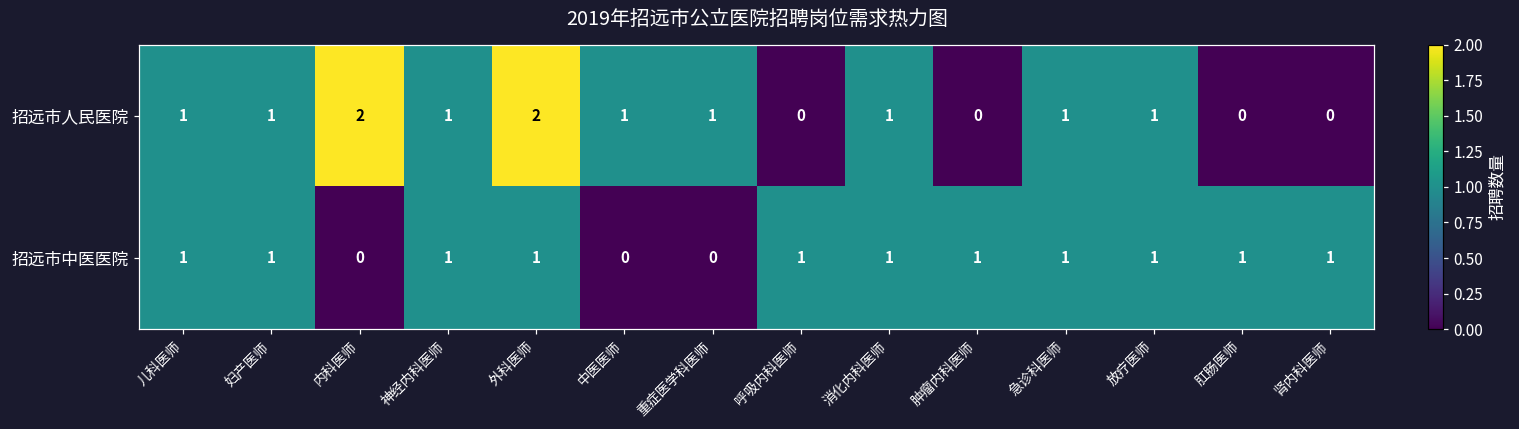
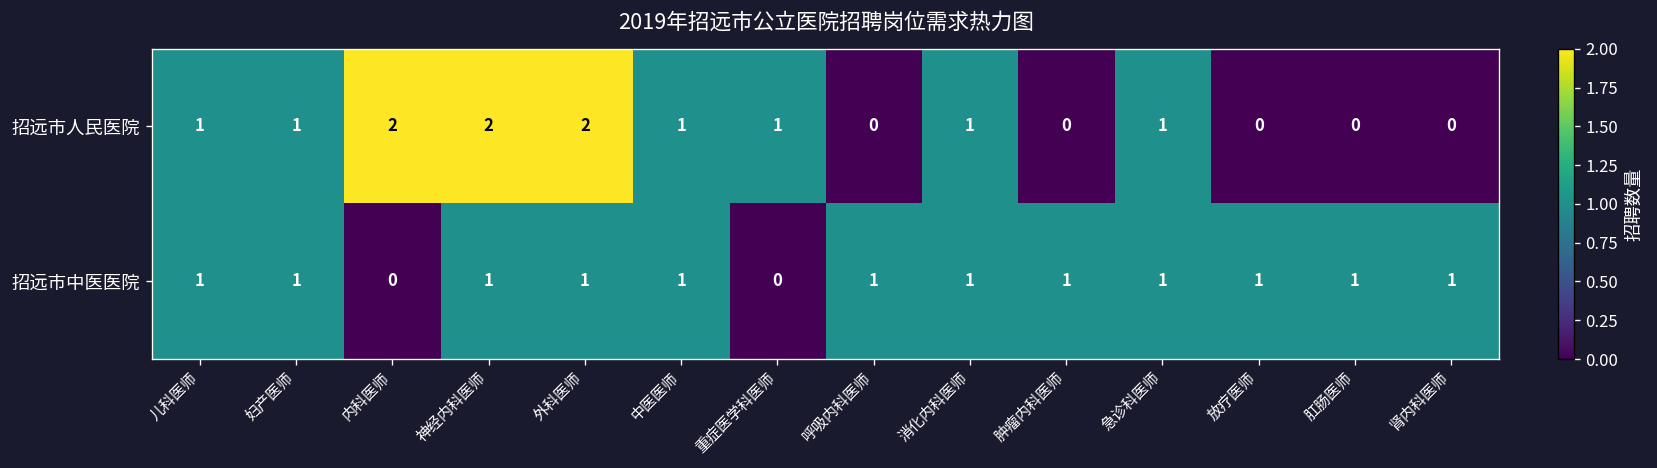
  {
    "招远市人民医院": {
      "儿科医师": 1,
      "妇产医师": 1,
      "内科医师": 2,
-     "神经内科医师": 1,
+     "神经内科医师": 2,
      "外科医师": 2,
      "中医医师": 1,
      "重症医学科医师": 1,
      "呼吸内科医师": 0,
      "消化内科医师": 1,
      "肿瘤内科医师": 0,
      "急诊科医师": 1,
-     "放疗医师": 1,
+     "放疗医师": 0,
      "肛肠医师": 0,
      "肾内科医师": 0
    },
    "招远市中医医院": {
      "儿科医师": 1,
      "妇产医师": 1,
      "内科医师": 0,
      "神经内科医师": 1,
      "外科医师": 1,
-     "中医医师": 0,
+     "中医医师": 1,
      "重症医学科医师": 0,
      "呼吸内科医师": 1,
      "消化内科医师": 1,
      "肿瘤内科医师": 1,
      "急诊科医师": 1,
      "放疗医师": 1,
      "肛肠医师": 1,
      "肾内科医师": 1
    }
  }
